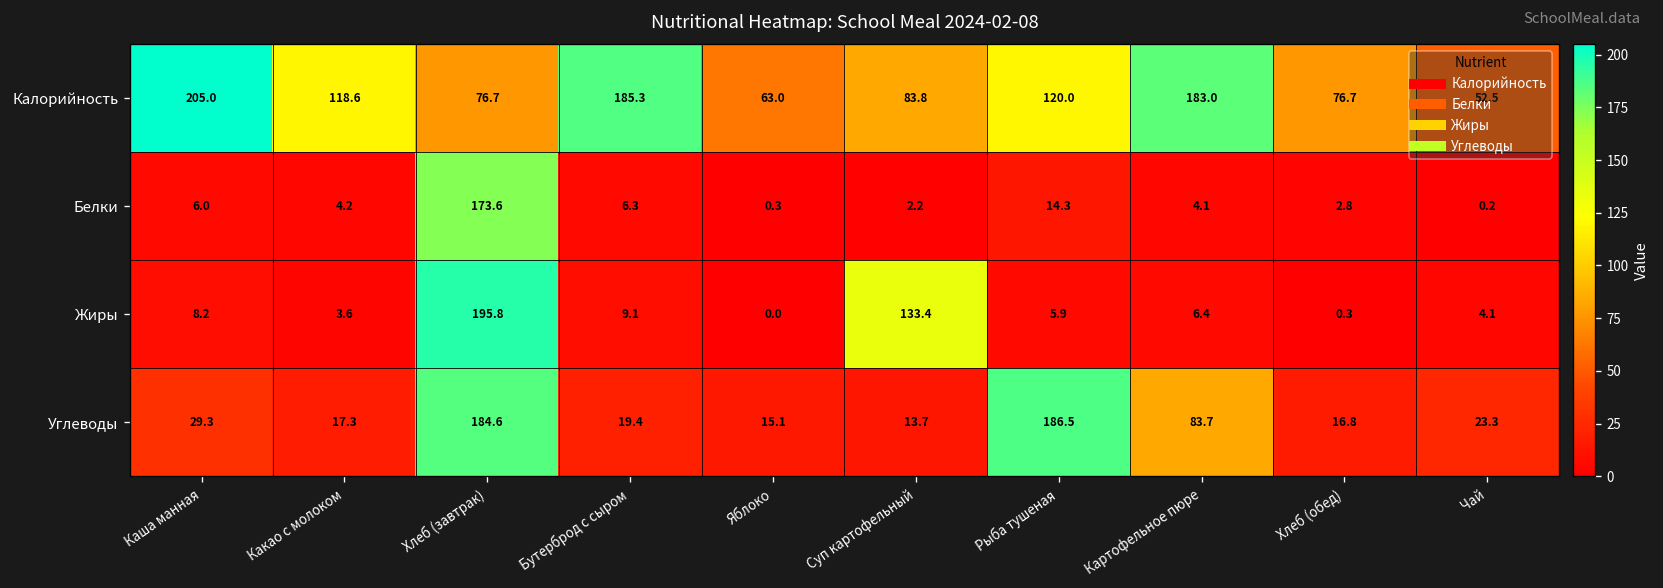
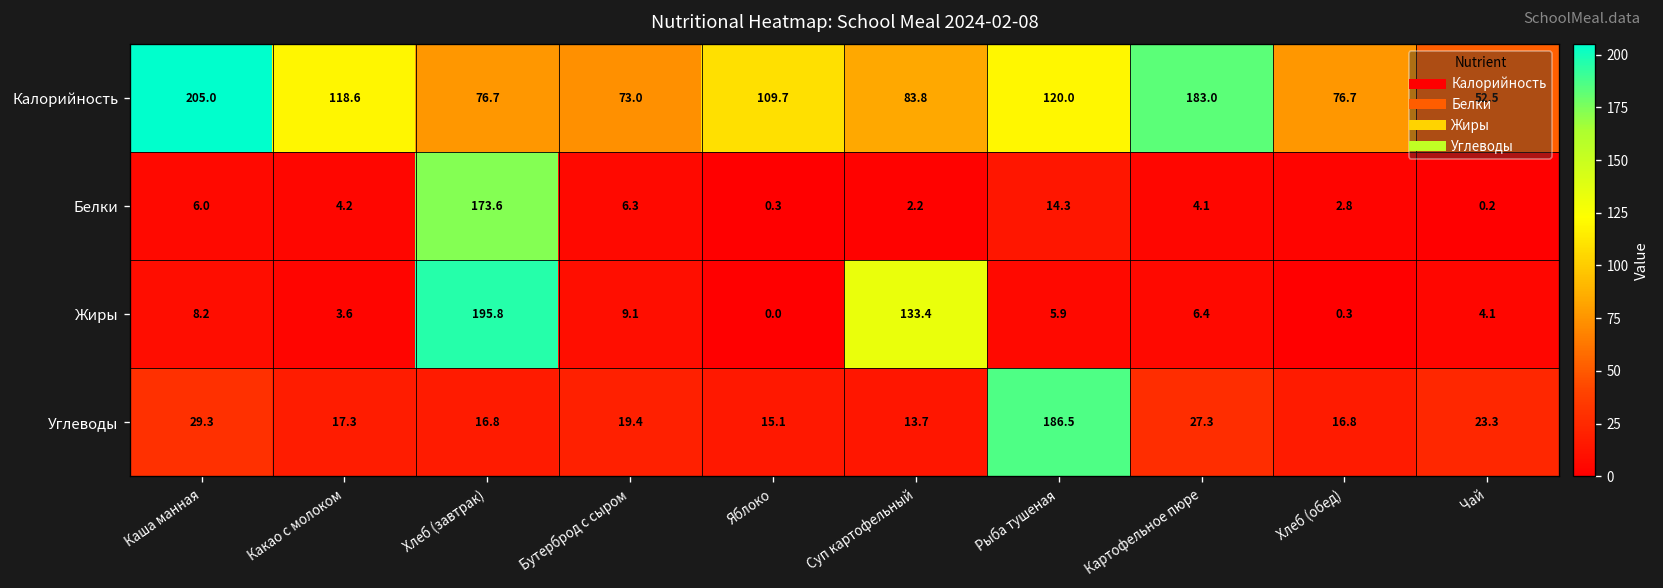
  {
    "Калорийность": {
      "Каша манная": 205.0,
      "Какао с молоком": 118.6,
      "Хлеб (завтрак)": 76.7,
-     "Бутерброд с сыром": 185.3,
-     "Яблоко": 63.0,
+     "Бутерброд с сыром": 73.0,
+     "Яблоко": 109.7,
      "Суп картофельный": 83.8,
      "Рыба тушеная": 120.0,
      "Картофельное пюре": 183.0,
      "Хлеб (обед)": 76.7
    },
    "Белки": {
      "Каша манная": 6.0,
      "Какао с молоком": 4.2,
      "Хлеб (завтрак)": 173.6,
      "Бутерброд с сыром": 6.3,
      "Яблоко": 0.3,
      "Суп картофельный": 2.2,
      "Рыба тушеная": 14.3,
      "Картофельное пюре": 4.1,
      "Хлеб (обед)": 2.8,
      "Чай": 0.2
    },
    "Жиры": {
      "Каша манная": 8.2,
      "Какао с молоком": 3.6,
      "Хлеб (завтрак)": 195.8,
      "Бутерброд с сыром": 9.1,
      "Яблоко": 0.0,
      "Суп картофельный": 133.4,
      "Рыба тушеная": 5.9,
      "Картофельное пюре": 6.4,
      "Хлеб (обед)": 0.3,
      "Чай": 4.1
    },
    "Углеводы": {
      "Каша манная": 29.3,
      "Какао с молоком": 17.3,
-     "Хлеб (завтрак)": 184.6,
+     "Хлеб (завтрак)": 16.8,
      "Бутерброд с сыром": 19.4,
      "Яблоко": 15.1,
      "Суп картофельный": 13.7,
      "Рыба тушеная": 186.5,
-     "Картофельное пюре": 83.7,
+     "Картофельное пюре": 27.3,
      "Хлеб (обед)": 16.8,
      "Чай": 23.3
    }
  }
